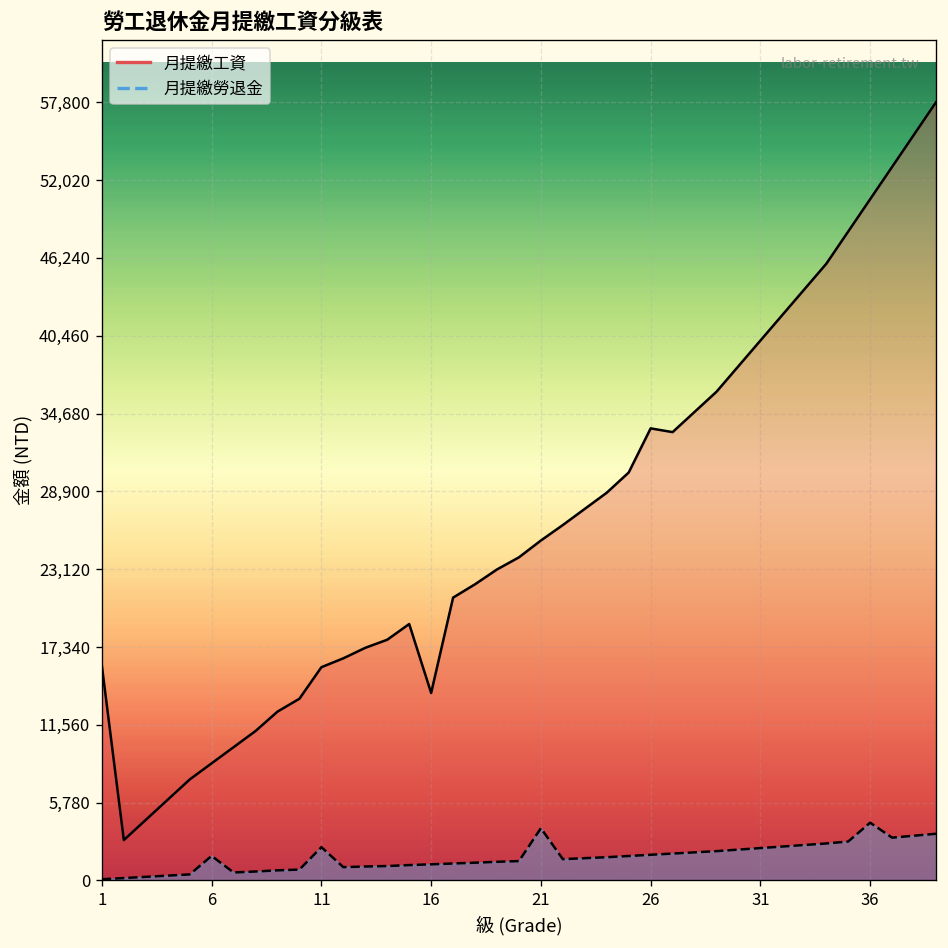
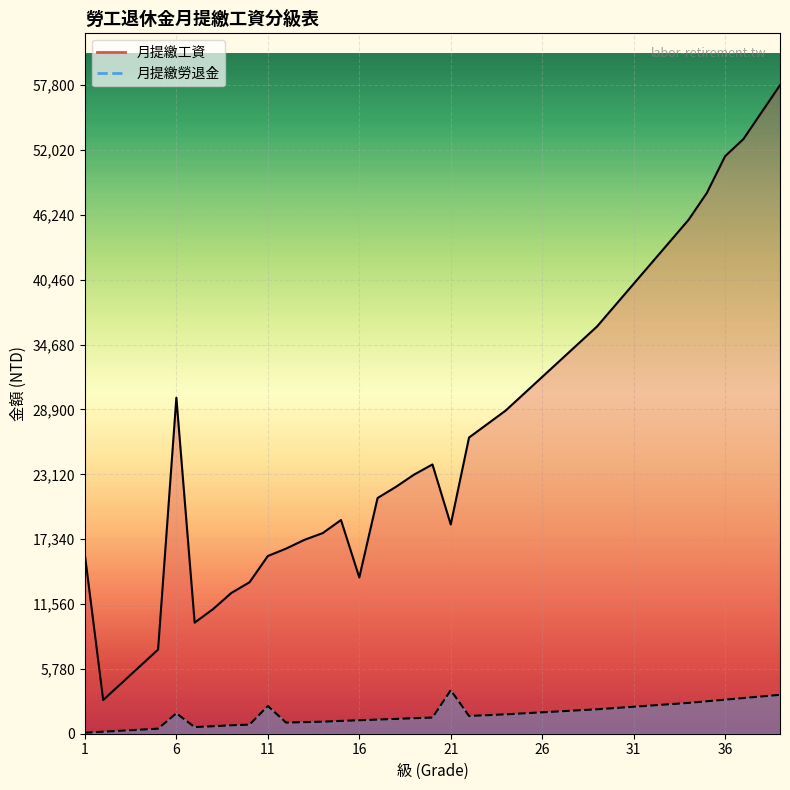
  {
    "月提繳工資": {
      "1": "15,900",
-     "6": "8,700",
+     "6": "29,900",
      "11": "15,800",
      "16": "13,900",
-     "21": "25,300",
-     "26": "33,600",
+     "21": "18,600",
+     "26": "31,800",
      "31": "40,100",
-     "36": "50,600"
+     "36": "51,500"
    },
    "月提繳勞退金": {
      "1": "100",
      "6": "1,800",
      "11": "2,500",
      "16": "1,200",
      "21": "3,900",
      "26": "1,900",
      "31": "2,400",
-     "36": "4,300"
+     "36": "3,000"
    }
  }
